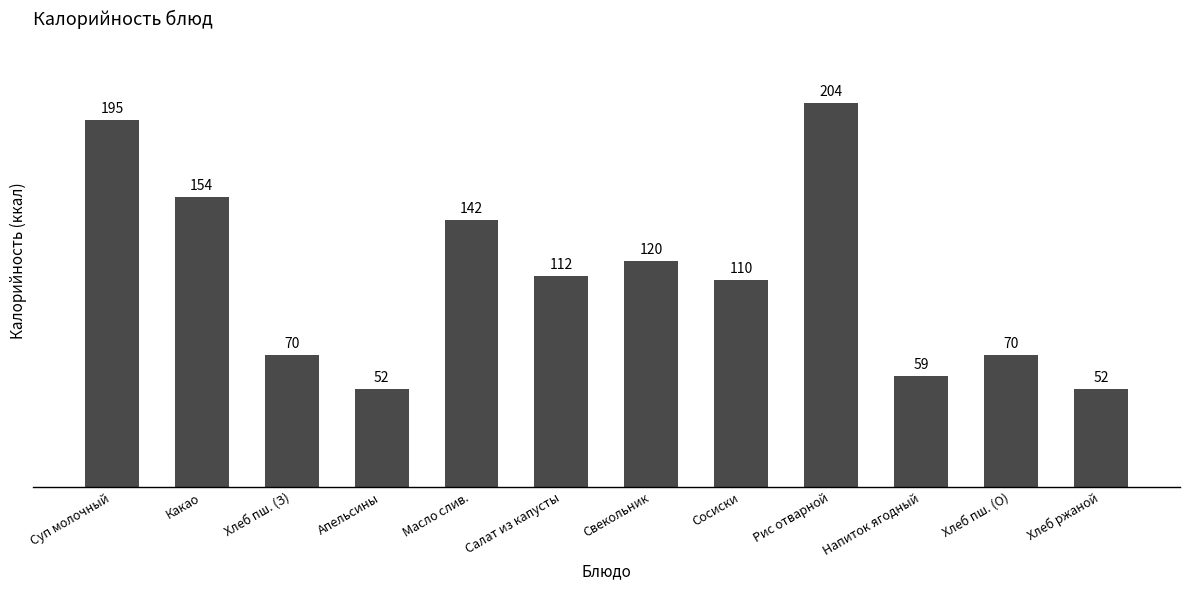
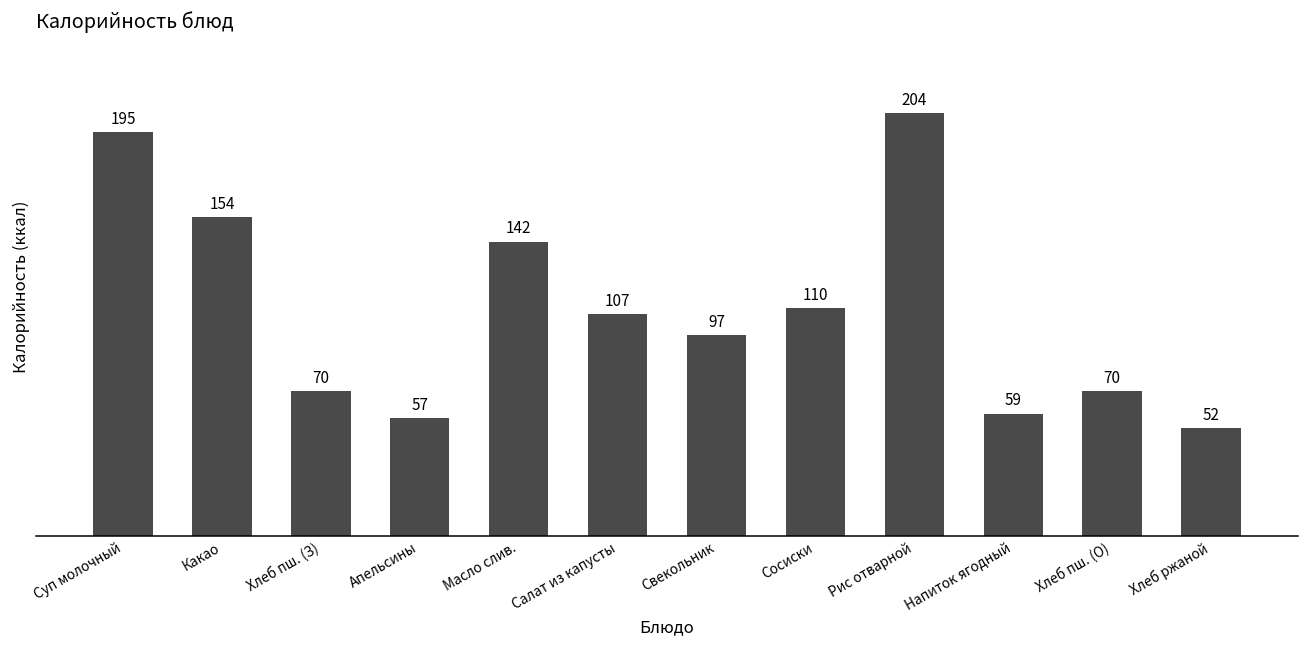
  {
    "Суп молочный": 195,
    "Какао": 154,
    "Хлеб пш. (З)": 70,
-   "Апельсины": 52,
+   "Апельсины": 57,
    "Масло слив.": 142,
-   "Салат из капусты": 112,
-   "Свекольник": 120,
+   "Салат из капусты": 107,
+   "Свекольник": 97,
    "Сосиски": 110,
    "Рис отварной": 204,
    "Напиток ягодный": 59,
    "Хлеб пш. (О)": 70,
    "Хлеб ржаной": 52
  }
